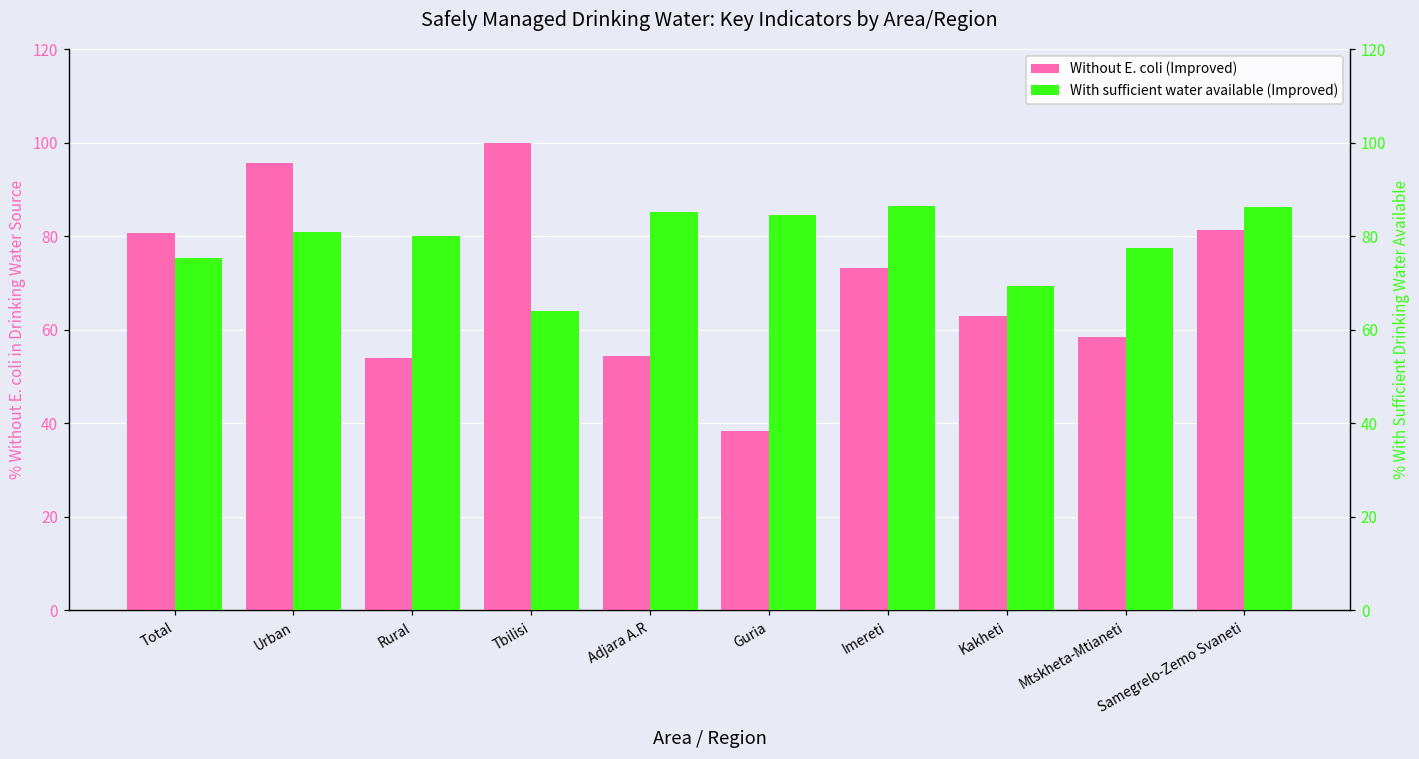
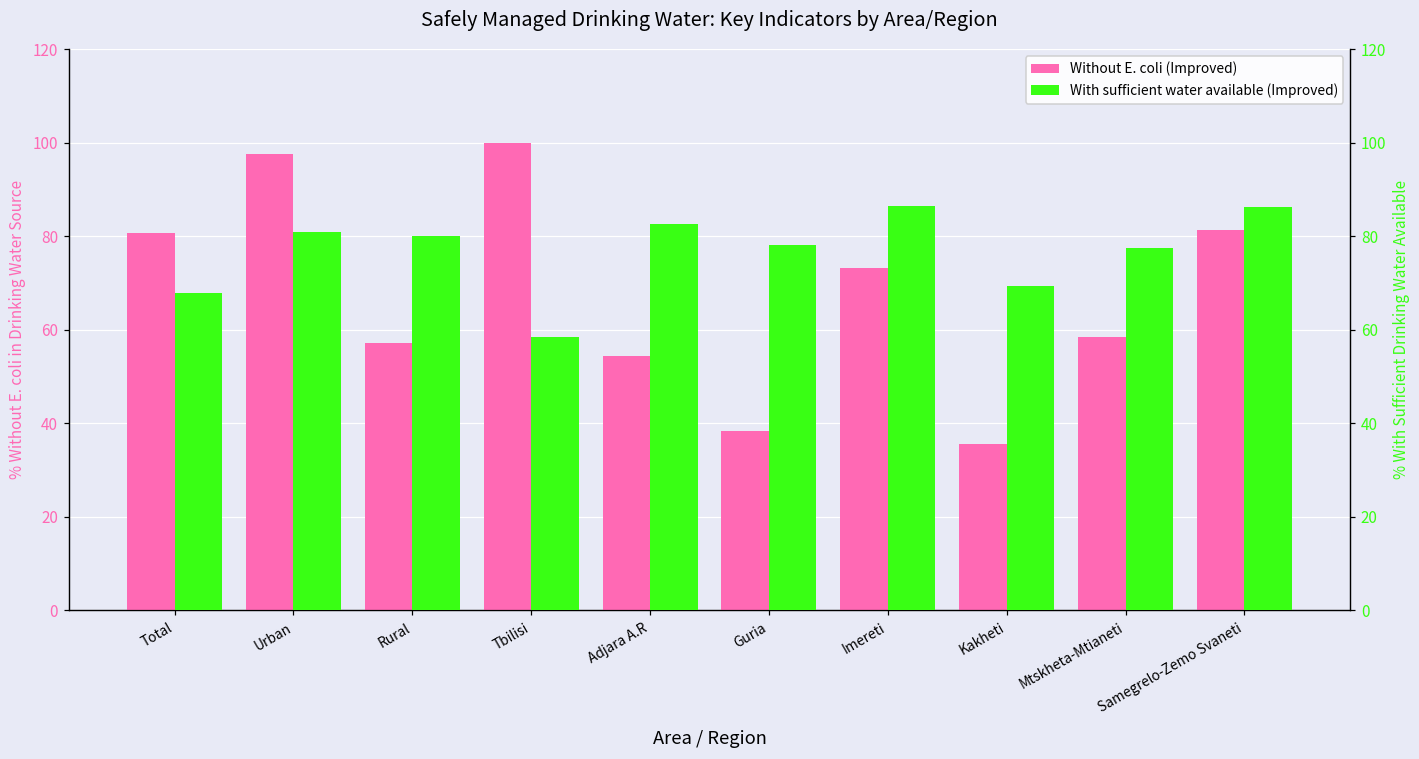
  {
    "Without E. coli (Improved)": {
      "Total": 81,
-     "Urban": 96,
-     "Rural": 54,
+     "Urban": 98,
+     "Rural": 57,
      "Tbilisi": 100,
      "Adjara A.R": 54,
      "Guria": 38,
      "Imereti": 73,
-     "Kakheti": 63,
+     "Kakheti": 36,
      "Mtskheta-Mtianeti": 58,
      "Samegrelo-Zemo Svaneti": 81
    },
    "With sufficient water available (Improved)": {
-     "Total": 75,
+     "Total": 68,
      "Urban": 81,
      "Rural": 80,
-     "Tbilisi": 64,
-     "Adjara A.R": 85,
-     "Guria": 85,
+     "Tbilisi": 59,
+     "Adjara A.R": 83,
+     "Guria": 78,
      "Imereti": 86,
      "Kakheti": 69,
      "Mtskheta-Mtianeti": 78,
      "Samegrelo-Zemo Svaneti": 86
    }
  }
